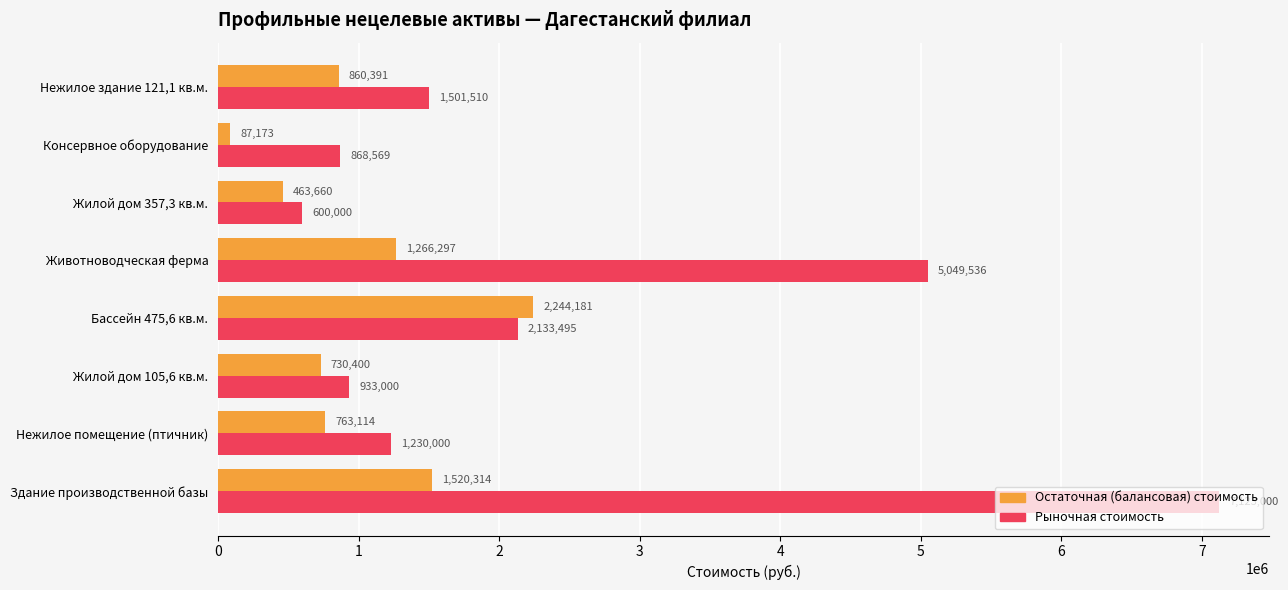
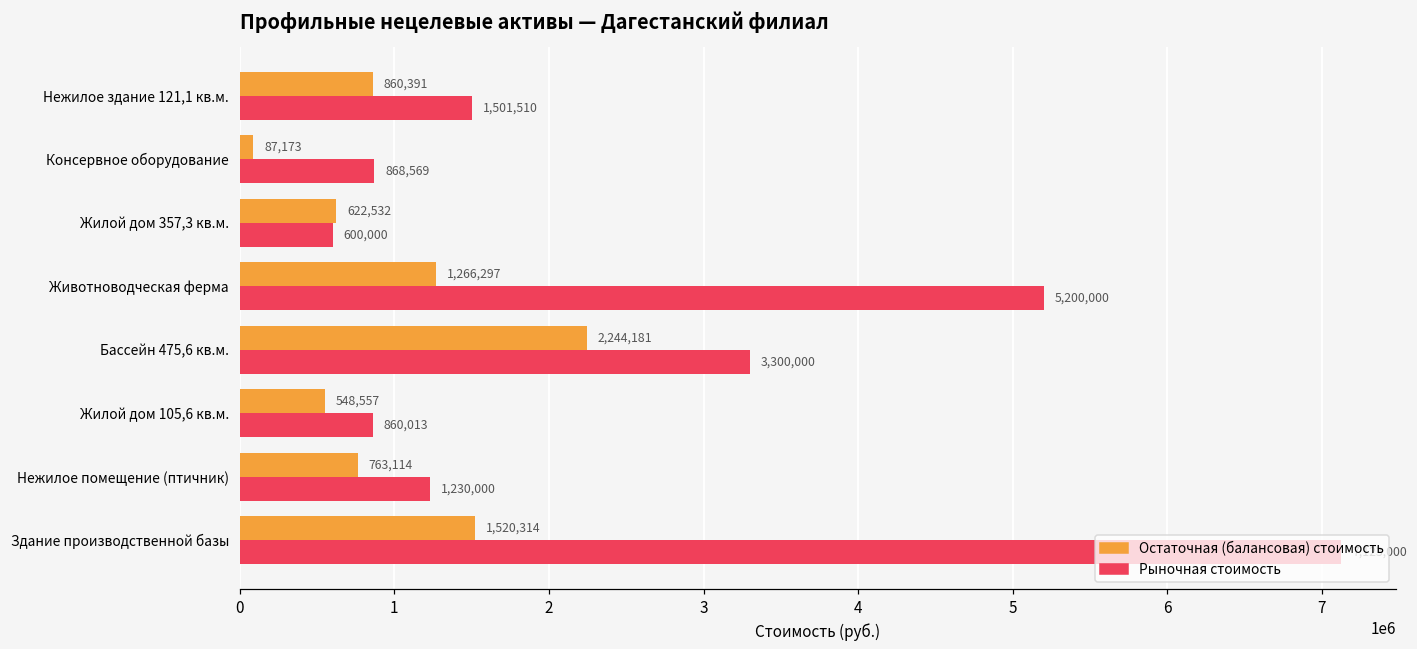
  {
    "Остаточная (балансовая) стоимость": {
      "Нежилое здание 121,1 кв.м.": "860,391",
      "Консервное оборудование": "87,173",
-     "Жилой дом 357,3 кв.м.": "463,660",
+     "Жилой дом 357,3 кв.м.": "622,532",
      "Животноводческая ферма": "1,266,297",
      "Бассейн 475,6 кв.м.": "2,244,181",
-     "Жилой дом 105,6 кв.м.": "730,400",
+     "Жилой дом 105,6 кв.м.": "548,557",
      "Нежилое помещение (птичник)": "763,114",
      "Здание производственной базы": "1,520,314"
    },
    "Рыночная стоимость": {
      "Нежилое здание 121,1 кв.м.": "1,501,510",
      "Консервное оборудование": "868,569",
      "Жилой дом 357,3 кв.м.": "600,000",
-     "Животноводческая ферма": "5,049,536",
-     "Бассейн 475,6 кв.м.": "2,133,495",
-     "Жилой дом 105,6 кв.м.": "933,000",
+     "Животноводческая ферма": "5,200,000",
+     "Бассейн 475,6 кв.м.": "3,300,000",
+     "Жилой дом 105,6 кв.м.": "860,013",
      "Нежилое помещение (птичник)": "1,230,000"
    }
  }
